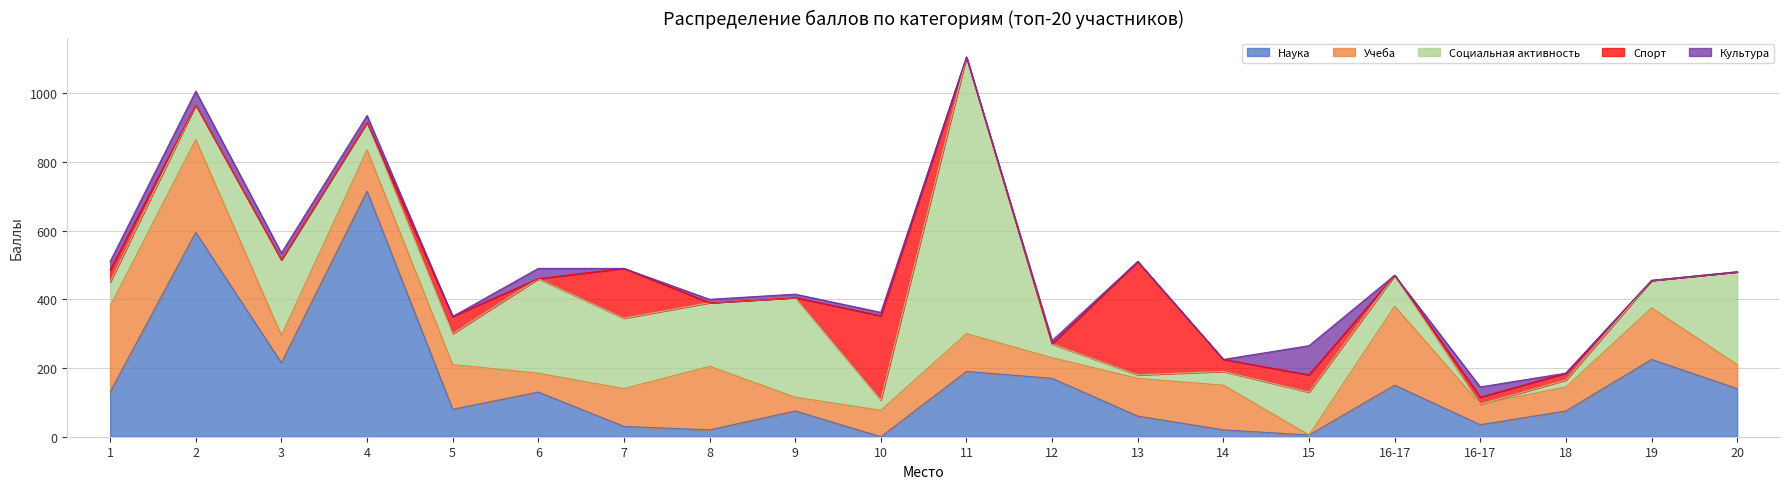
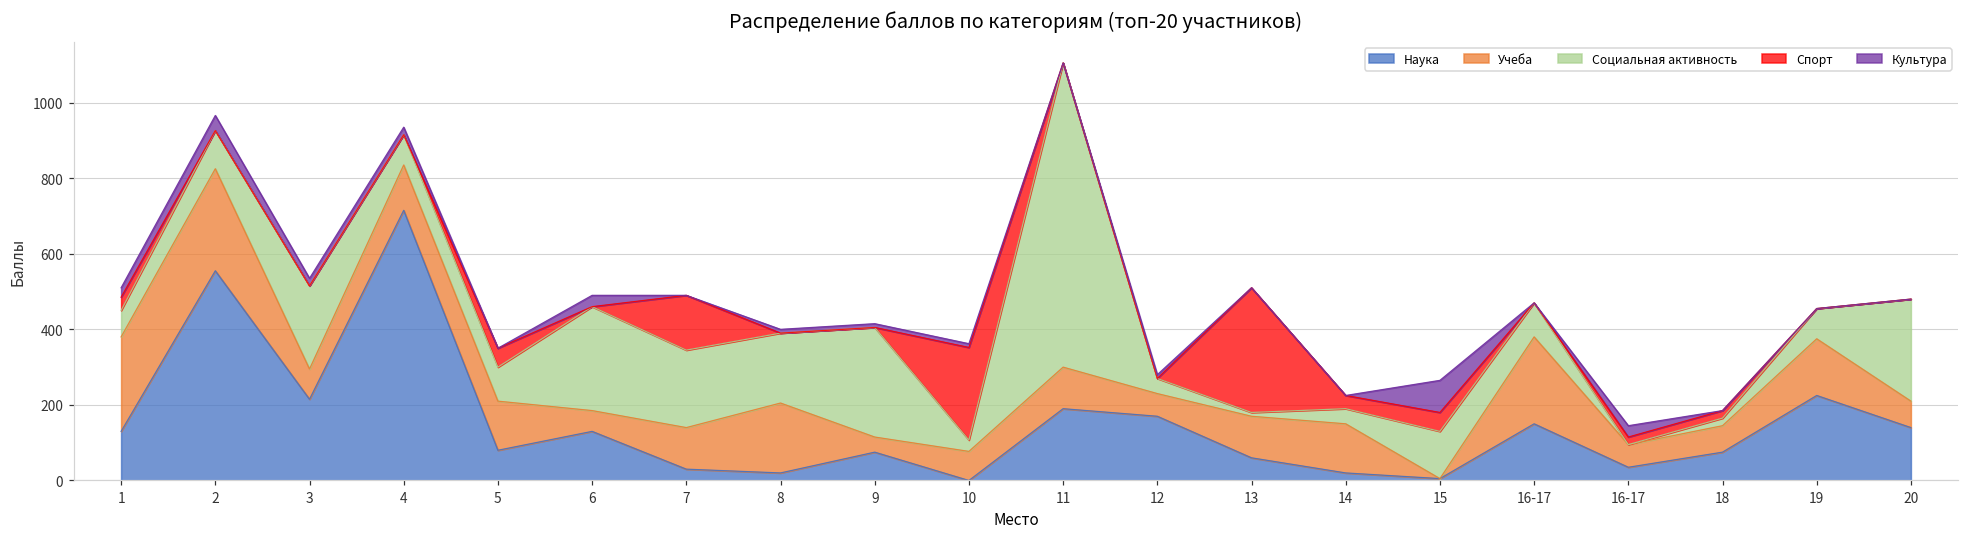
  {
    "Наука": {
      "1": 130,
-     "2": 600,
+     "2": 560,
      "3": 220,
      "4": 720,
      "5": 80,
      "6": 130,
      "7": 30,
      "8": 20,
      "9": 80,
      "10": 0,
      "11": 190,
      "12": 170,
      "13": 60,
      "14": 20,
      "18": 80,
      "19": 230,
      "20": 140
    },
    "Учеба": {
      "1": 250,
      "2": 270,
      "3": 80,
      "4": 120,
      "5": 130,
      "6": 60,
      "7": 110,
      "8": 190,
      "9": 40,
      "10": 80,
      "11": 110,
      "12": 60,
      "13": 110,
      "14": 130,
      "18": 70,
      "19": 150,
      "20": 70
    },
    "Социальная активность": {
      "1": 70,
      "5": 90,
      "7": 210,
      "10": 30,
      "13": 10,
      "14": 40,
      "15": 130,
      "18": 20
    },
    "Спорт": {
      "1": 40,
      "10": 250,
      "15": 50
    },
    "Культура": {
      "1": 30,
      "2": 40,
      "3": 20,
      "4": 20,
      "6": 30,
      "8": 10,
      "9": 10,
      "10": 10,
      "12": 10,
      "15": 90
    }
  }
